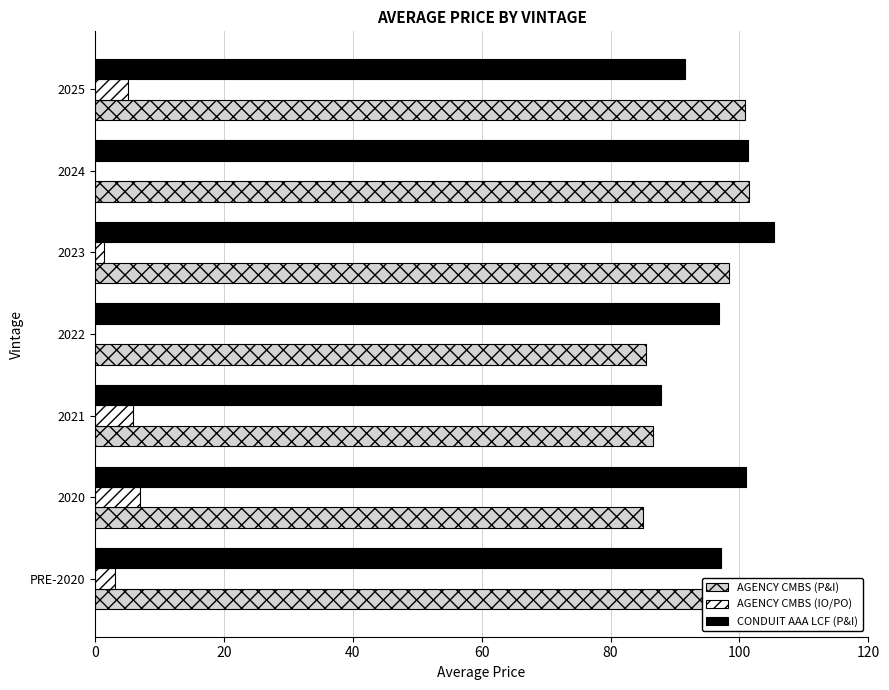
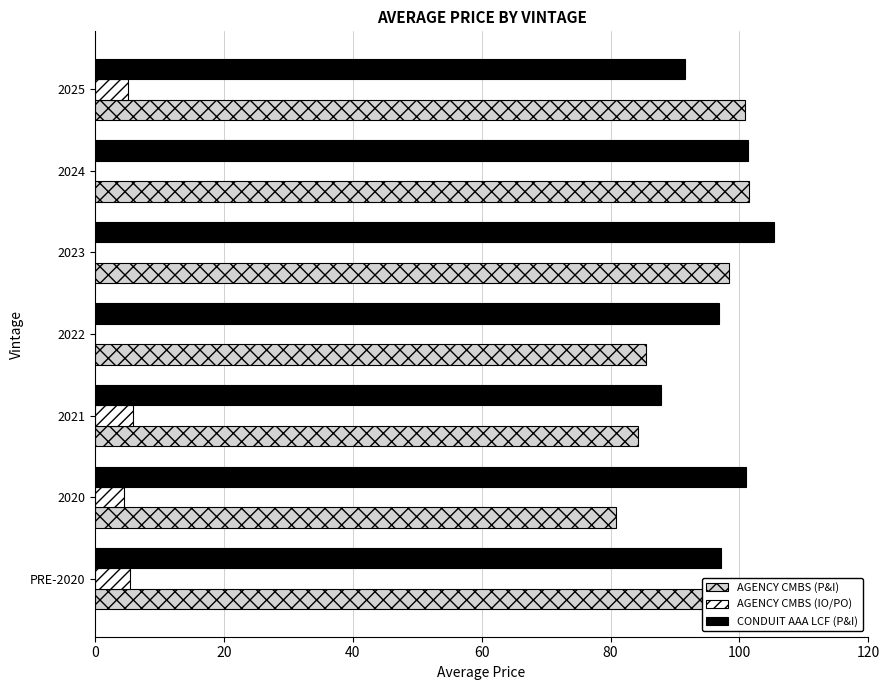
  {
    "AGENCY CMBS (P&I)": {
      "2025": 101,
      "2024": 102,
      "2023": 98,
      "2022": 86,
-     "2021": 87,
-     "2020": 85
+     "2021": 84,
+     "2020": 81
    },
    "AGENCY CMBS (IO/PO)": {
      "2025": 5,
      "2024": 0,
-     "2023": 2,
+     "2023": 0,
      "2022": 0,
      "2021": 6,
-     "2020": 7,
-     "PRE-2020": 3
+     "2020": 5,
+     "PRE-2020": 5
    },
    "CONDUIT AAA LCF (P&I)": {
      "2025": 92,
      "2024": 101,
      "2023": 105,
      "2022": 97,
      "2021": 88,
      "2020": 101,
      "PRE-2020": 97
    }
  }
